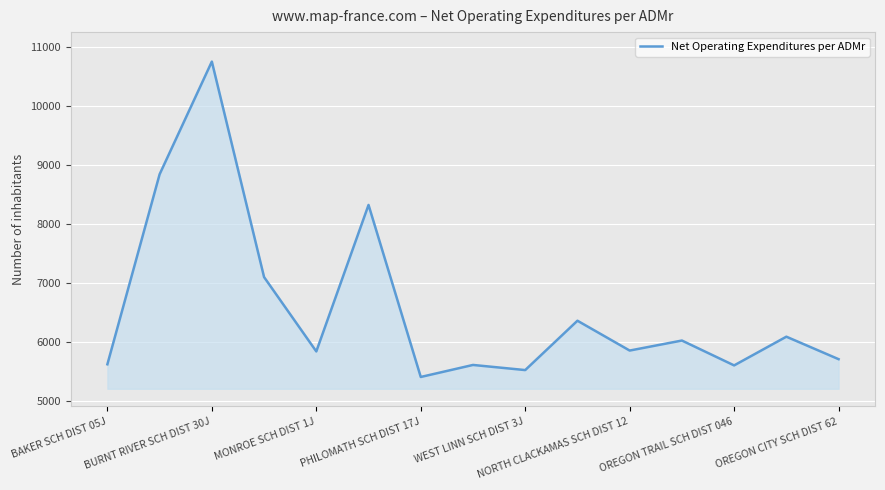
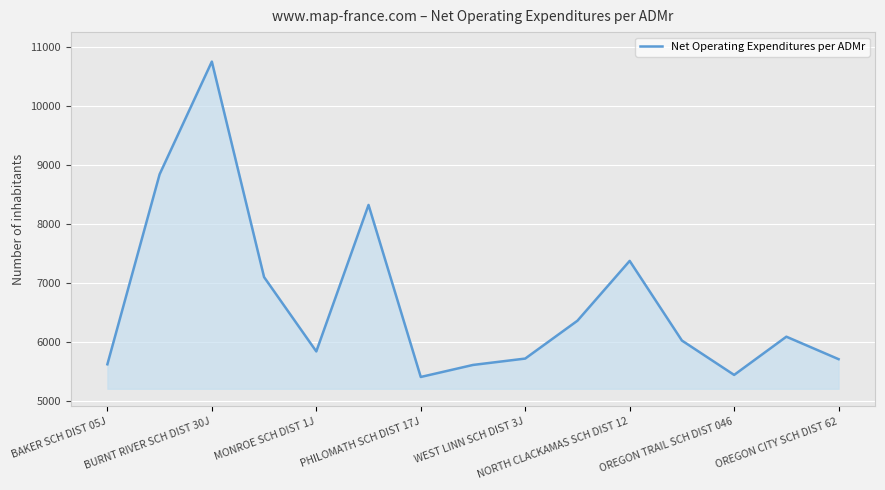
  {
    "BAKER SCH DIST 05J": 5600,
    "BURNT RIVER SCH DIST 30J": 10700,
    "MONROE SCH DIST 1J": 5800,
    "PHILOMATH SCH DIST 17J": 5400,
-   "WEST LINN SCH DIST 3J": 5500,
-   "NORTH CLACKAMAS SCH DIST 12": 5800,
-   "OREGON TRAIL SCH DIST 046": 5600,
+   "WEST LINN SCH DIST 3J": 5700,
+   "NORTH CLACKAMAS SCH DIST 12": 7400,
+   "OREGON TRAIL SCH DIST 046": 5400,
    "OREGON CITY SCH DIST 62": 5700
  }
